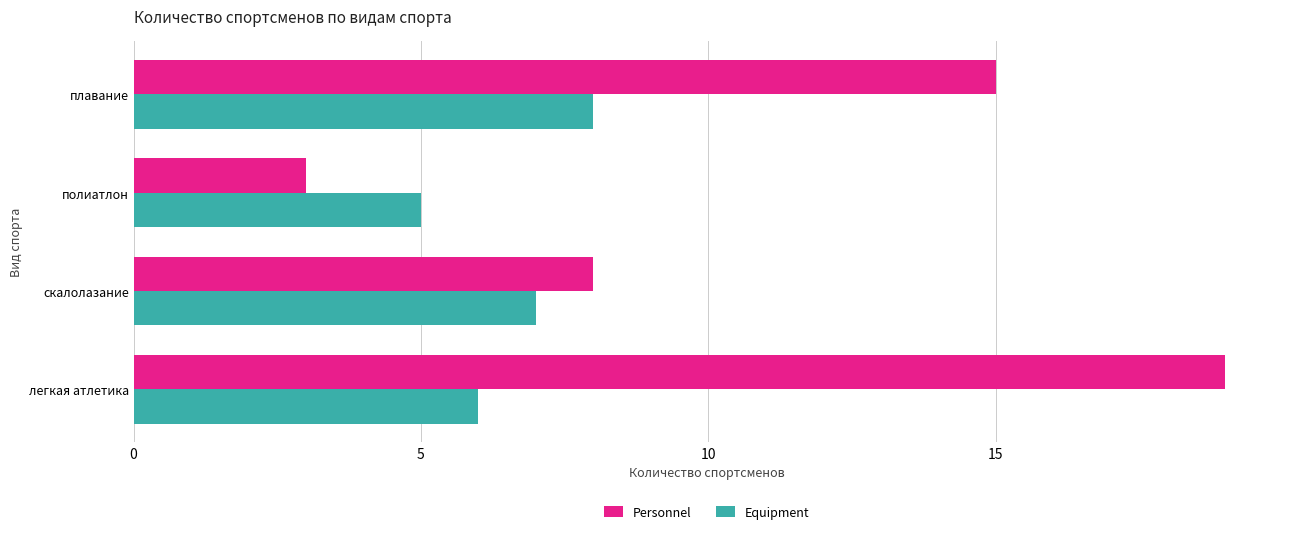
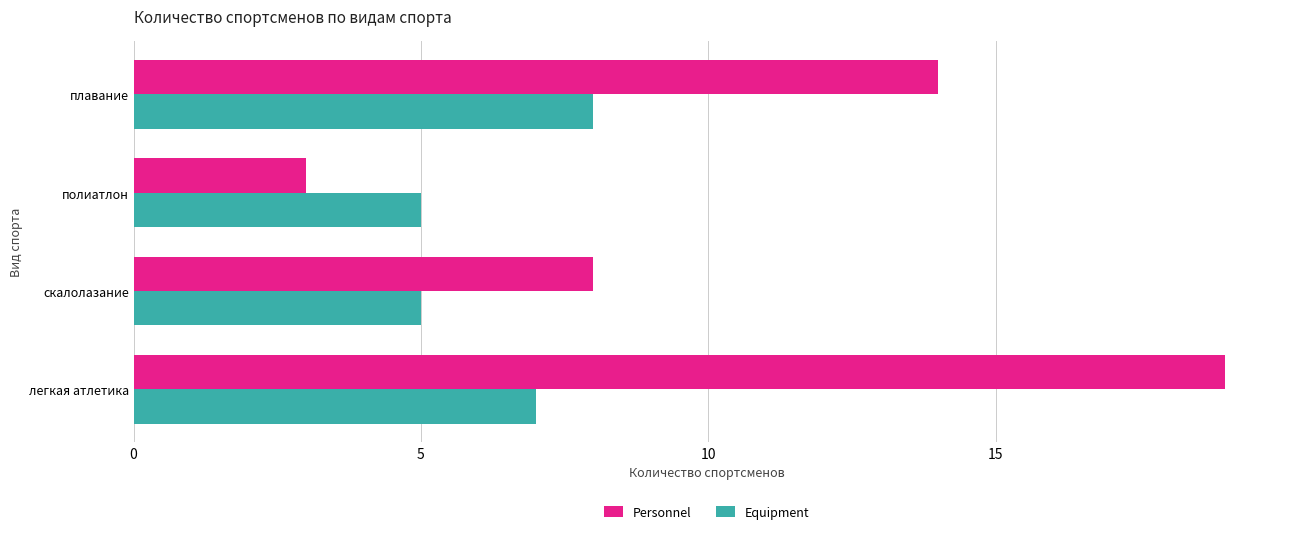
  {
    "Personnel": {
-     "плавание": 15,
+     "плавание": 14,
      "полиатлон": 3,
      "скалолазание": 8,
      "легкая атлетика": 19
    },
    "Equipment": {
      "плавание": 8,
      "полиатлон": 5,
-     "скалолазание": 7,
-     "легкая атлетика": 6
+     "скалолазание": 5,
+     "легкая атлетика": 7
    }
  }
